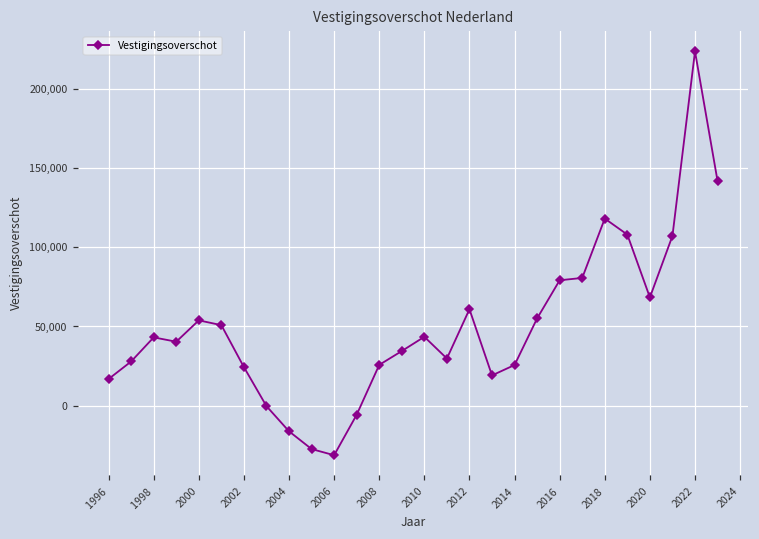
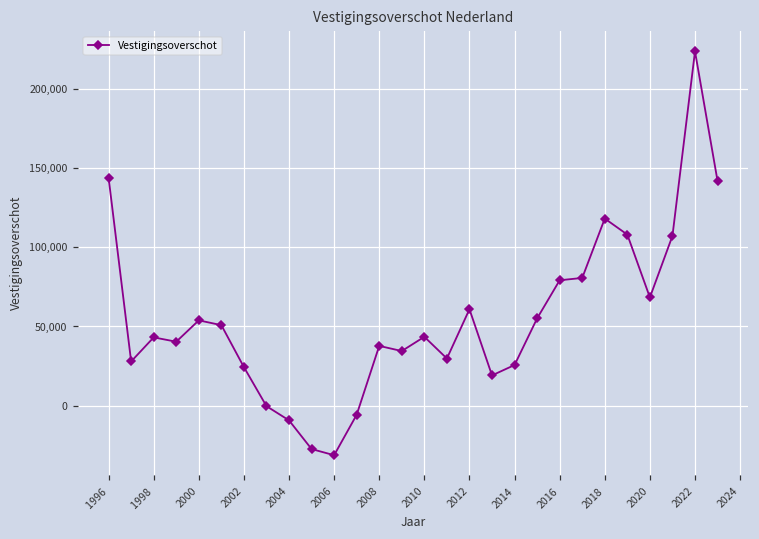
  {
-   "1996": "17,000",
+   "1996": "144,000",
    "1998": "43,000",
    "2000": "54,000",
    "2002": "24,000",
-   "2004": "-16,000",
+   "2004": "-9,000",
    "2006": "-31,000",
-   "2008": "26,000",
+   "2008": "38,000",
    "2010": "43,000",
    "2012": "61,000",
    "2014": "26,000",
    "2016": "79,000",
    "2018": "118,000",
    "2020": "68,000",
    "2022": "224,000"
  }
